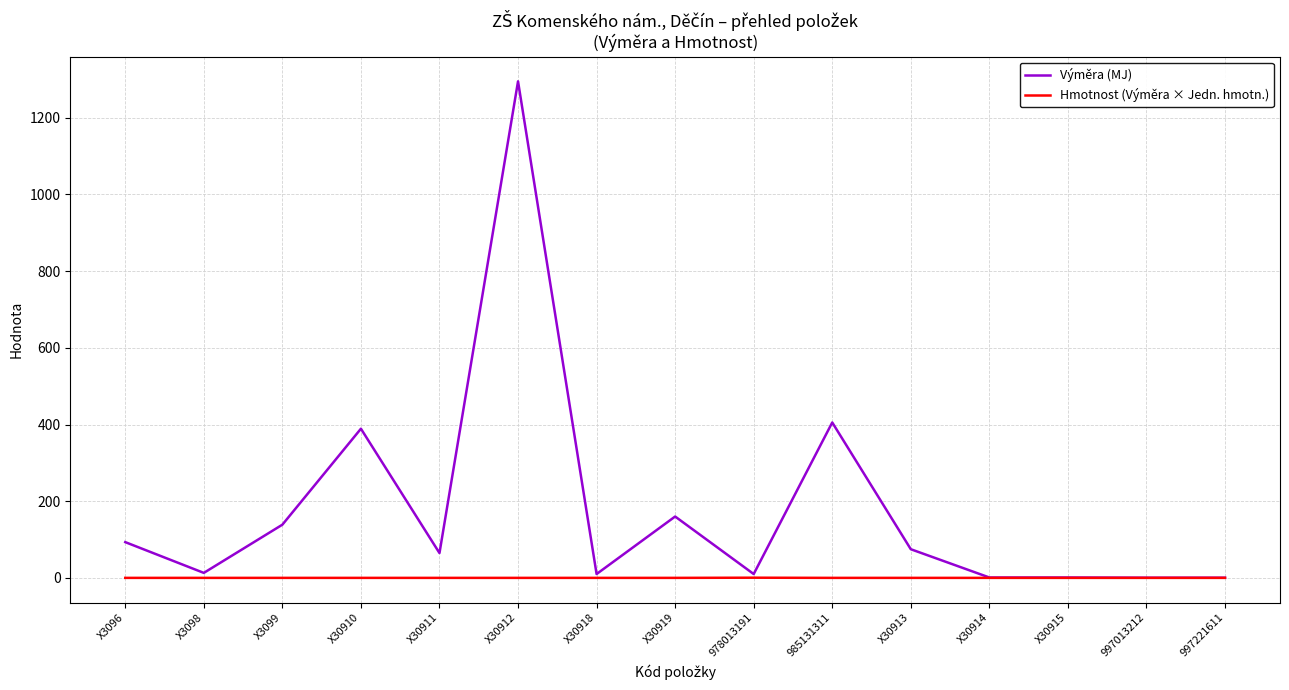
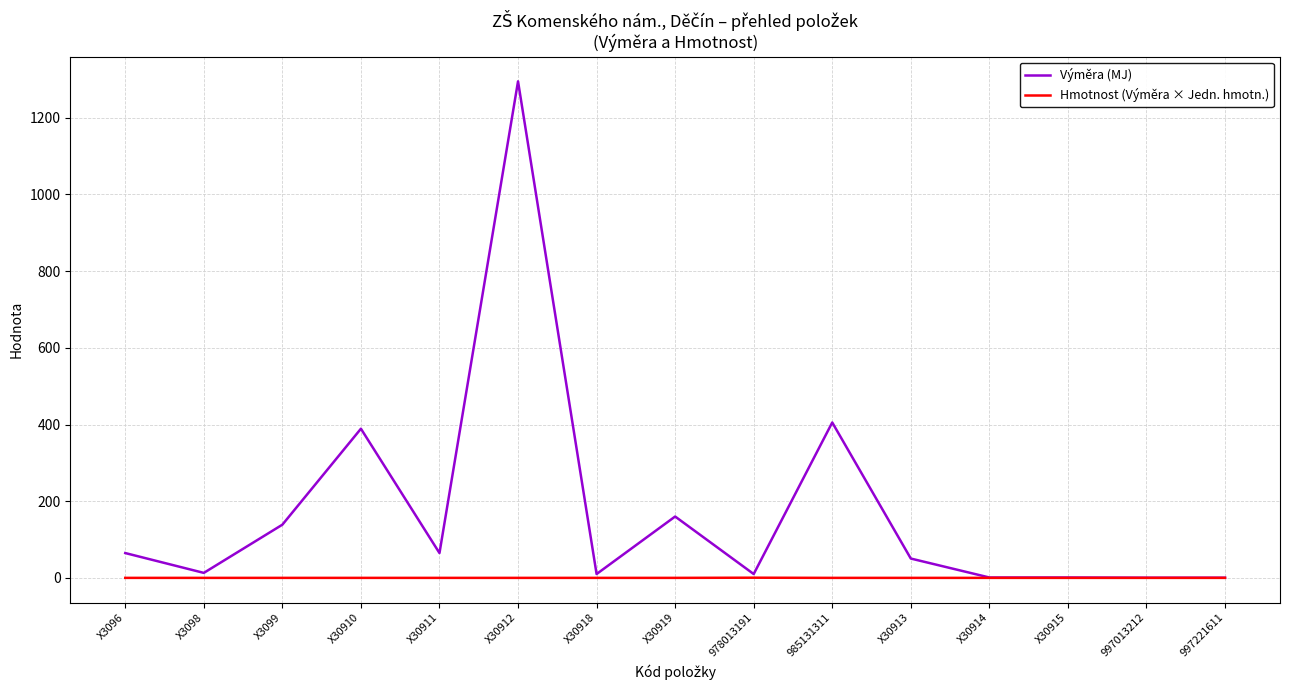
  {
    "Výměra (MJ)": {
-     "X3096": 90,
+     "X3096": 60,
      "X3098": 10,
      "X3099": 140,
      "X30910": 390,
      "X30911": 60,
      "X30912": 1300,
      "X30918": 10,
      "X30919": 160,
      "978013191": 10,
      "985131311": 410,
-     "X30913": 70
+     "X30913": 50
    },
    "Hmotnost (Výměra × Jedn. hmotn.)": {
      "X3096": 0,
      "X3098": 0,
      "X3099": 0,
      "X30910": 0,
      "X30911": 0,
      "X30912": 0,
      "X30918": 0,
      "X30919": 0,
      "978013191": 0,
      "985131311": 0,
      "X30913": 0
    }
  }
